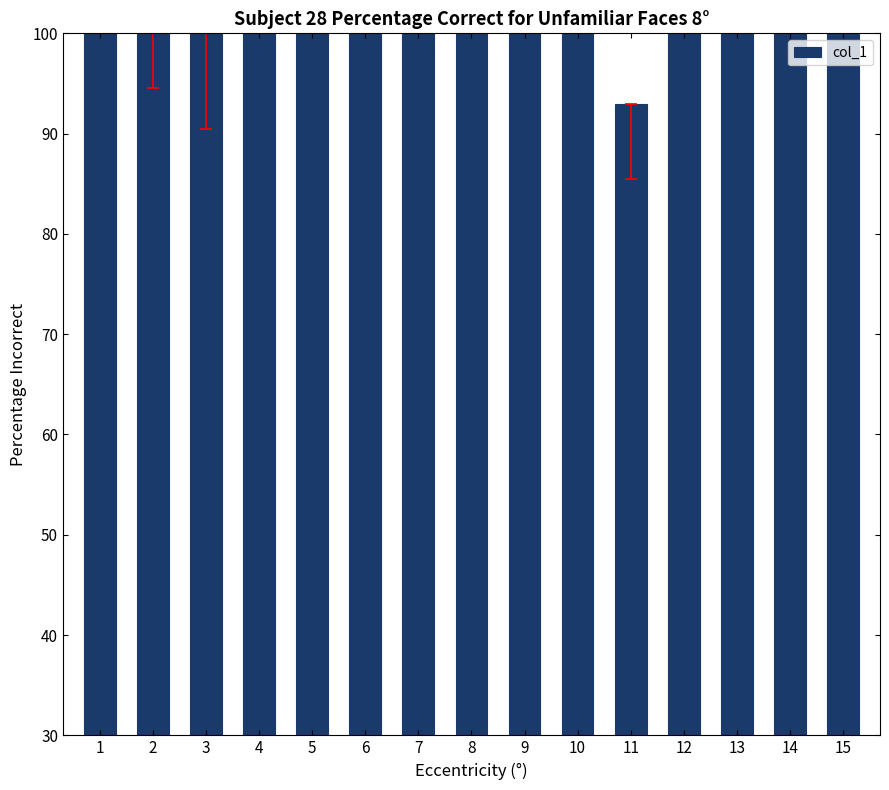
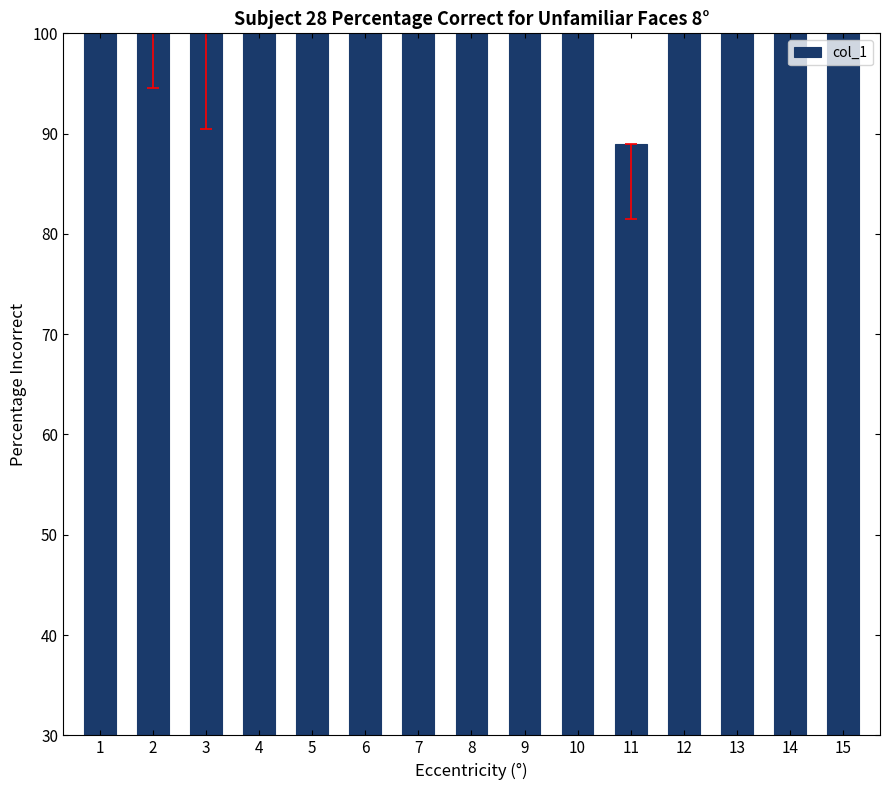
  {
    "col_1": {
      "1": 100,
      "2": 100,
      "3": 100,
      "4": 100,
      "5": 100,
      "6": 100,
      "7": 100,
      "8": 100,
      "9": 100,
      "10": 100,
-     "11": 93,
+     "11": 89,
      "12": 100,
      "13": 100,
      "14": 100,
      "15": 100
    }
  }
